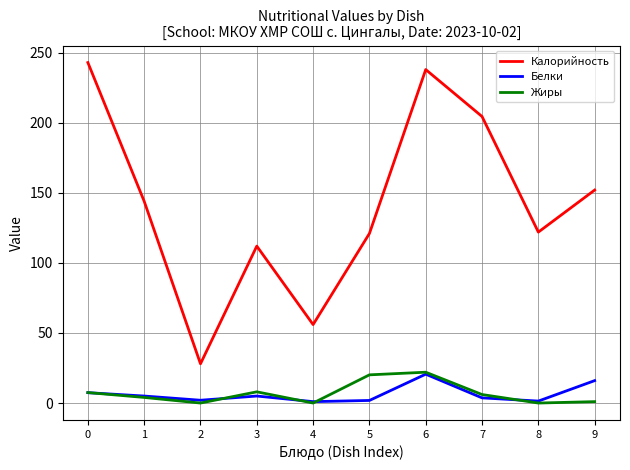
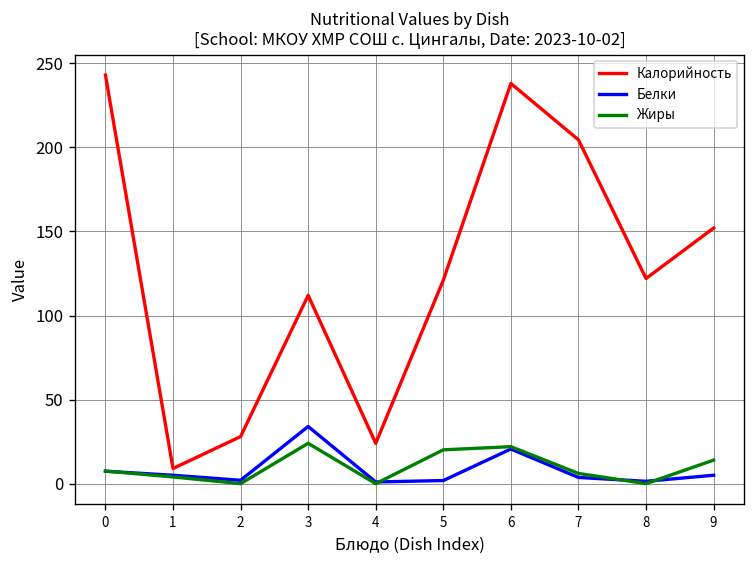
  {
    "Калорийность": {
      "0": 243,
-     "1": 144,
+     "1": 9,
      "2": 28,
      "3": 112,
-     "4": 56,
+     "4": 24,
      "5": 121,
      "6": 238,
      "7": 205,
      "8": 122,
      "9": 152
    },
    "Белки": {
      "2": 2,
-     "3": 5,
+     "3": 34,
      "5": 2,
      "7": 4,
-     "9": 16
+     "9": 5
    },
    "Жиры": {
      "2": 0,
-     "3": 8,
+     "3": 24,
      "5": 20,
      "7": 6,
-     "9": 1
+     "9": 14
    }
  }
